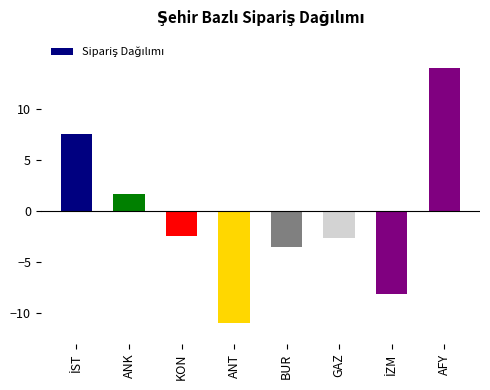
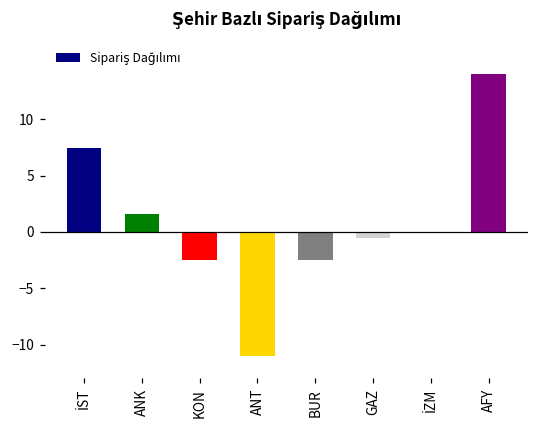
  {
    "İST": 7.5,
    "ANK": 1.6,
    "KON": -2.5,
    "ANT": -11.0,
-   "BUR": -3.5,
-   "GAZ": -2.7,
-   "İZM": -8.1,
+   "BUR": -2.5,
+   "GAZ": -0.5,
+   "İZM": -0.1,
    "AFY": 14.0
  }
